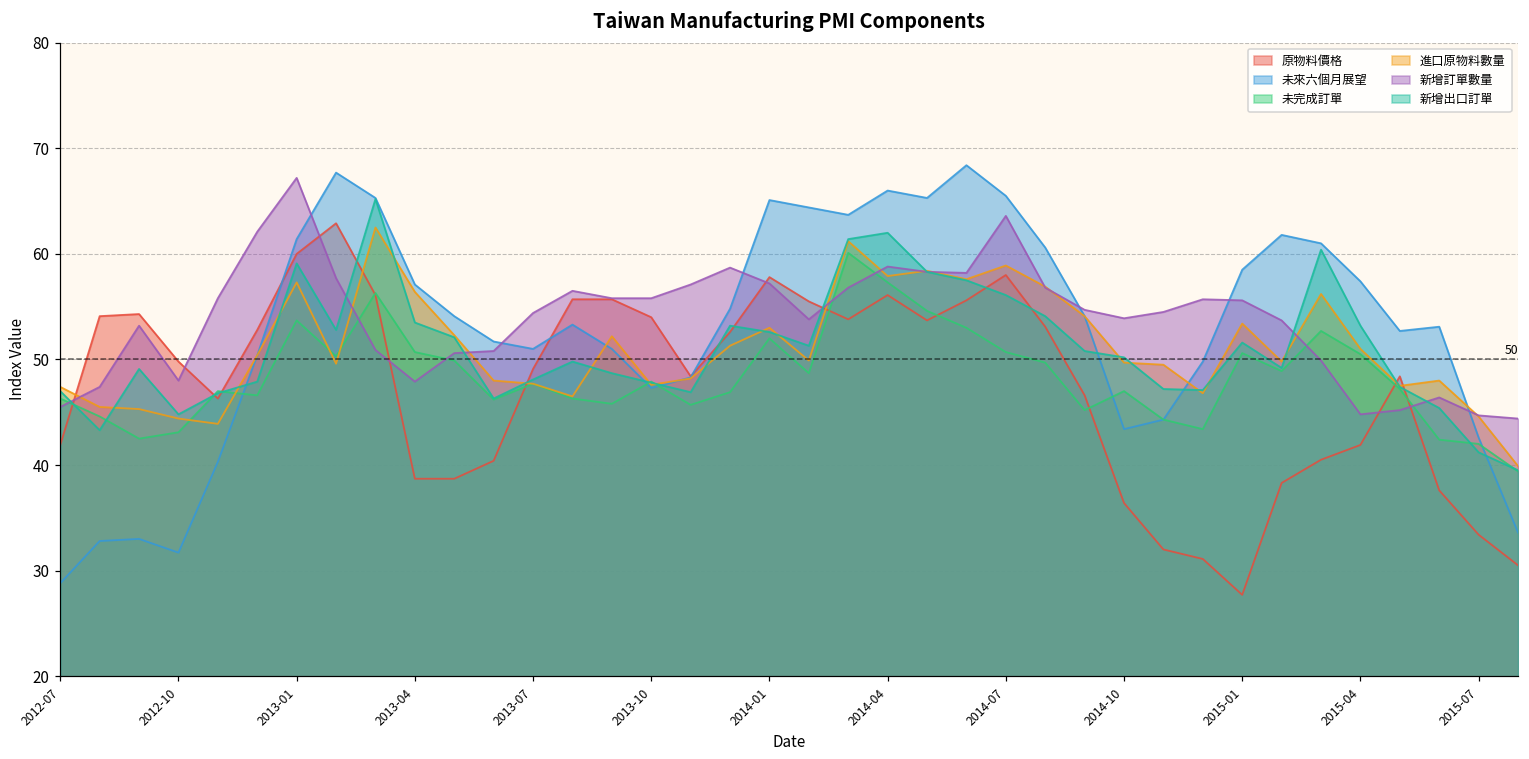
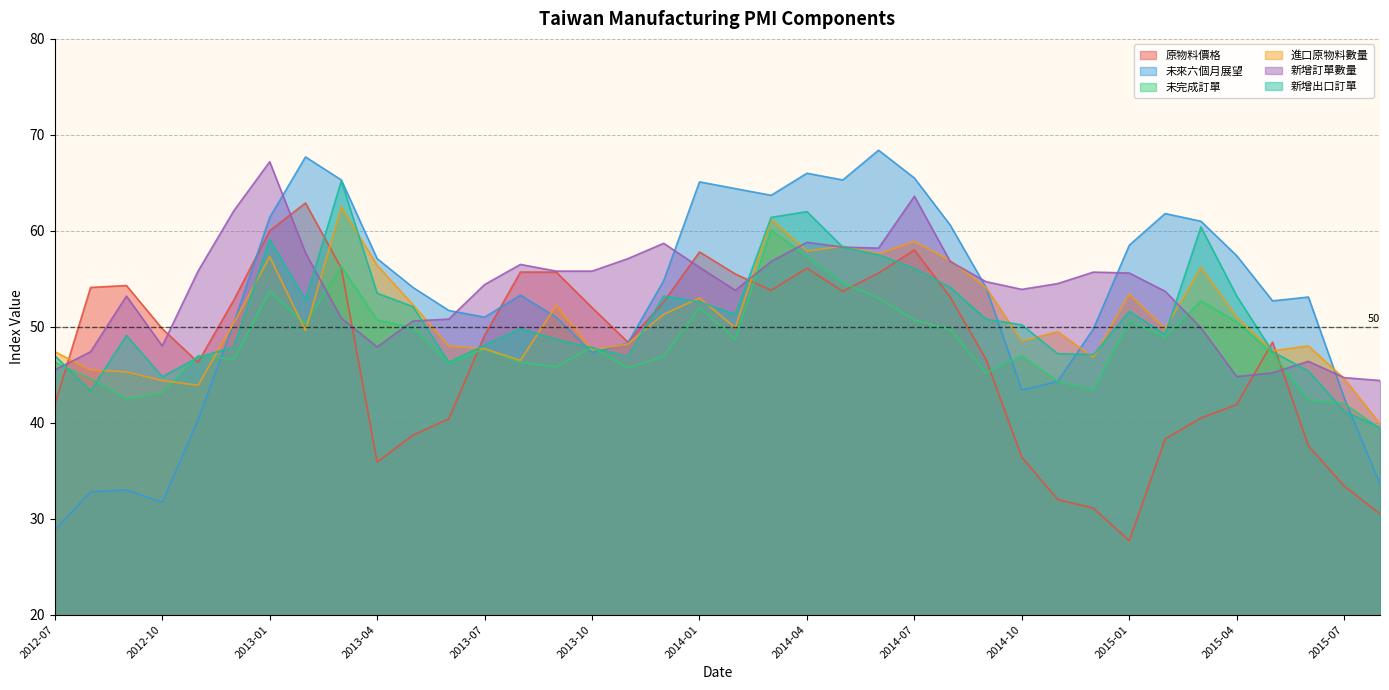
  {
    "原物料價格": {
      "2012-07": 42,
      "2012-10": 50,
      "2013-01": 60,
-     "2013-04": 39,
+     "2013-04": 36,
      "2013-07": 49,
-     "2013-10": 54,
+     "2013-10": 52,
      "2014-01": 58,
      "2014-04": 56,
      "2014-07": 58,
      "2014-10": 36,
      "2015-01": 28,
      "2015-04": 42,
      "2015-07": 33
    },
    "進口原物料數量": {
      "2012-07": 47,
      "2012-10": 44,
      "2013-01": 57,
      "2013-04": 56,
      "2014-01": 53,
      "2014-04": 58,
      "2014-07": 59,
-     "2014-10": 50,
+     "2014-10": 49,
      "2015-01": 53,
      "2015-04": 51
    },
    "新增訂單數量": {
      "2012-07": 46,
      "2012-10": 48,
      "2013-01": 67,
      "2013-04": 48,
      "2013-07": 54,
      "2013-10": 56,
-     "2014-01": 57,
+     "2014-01": 56,
      "2014-04": 59,
      "2014-07": 64,
      "2014-10": 54,
      "2015-01": 56,
      "2015-04": 45
    }
  }
